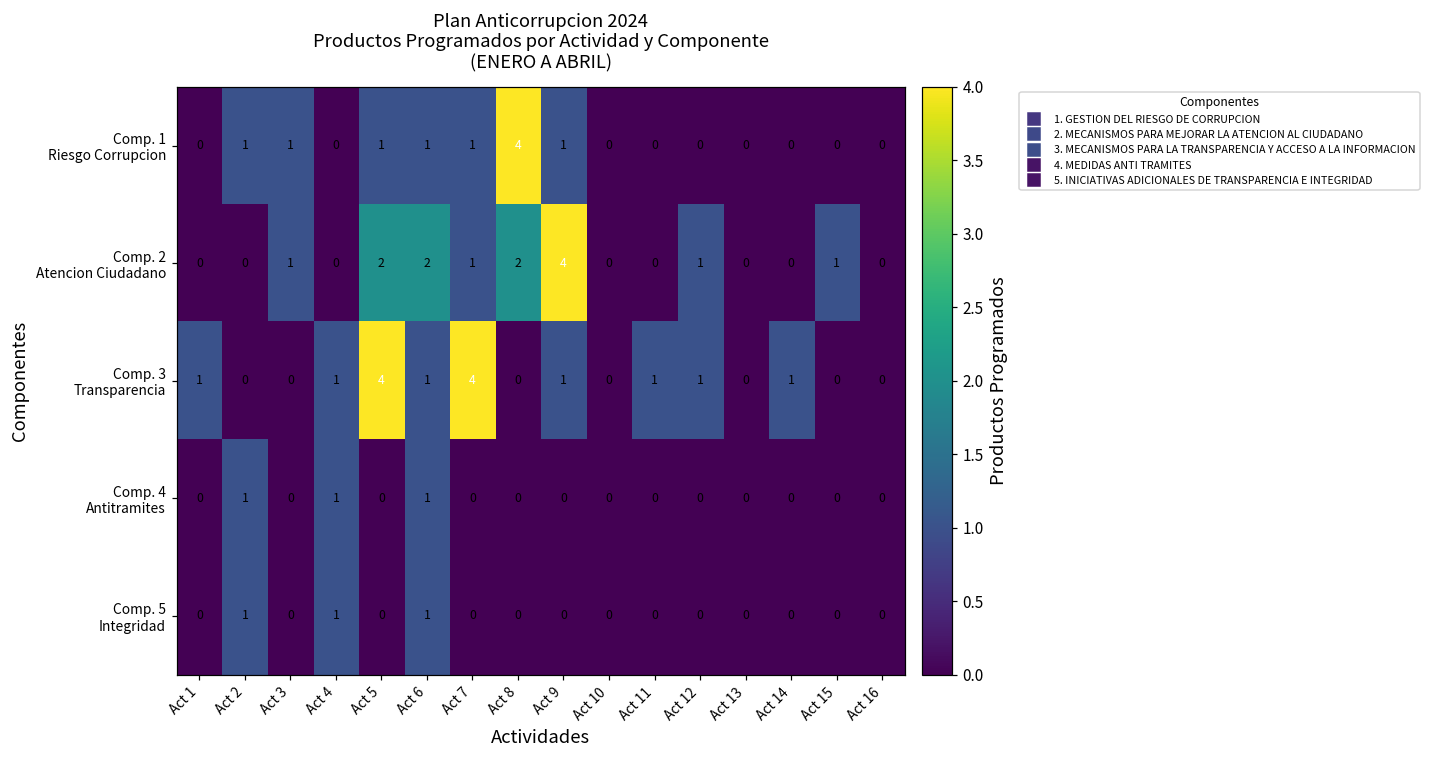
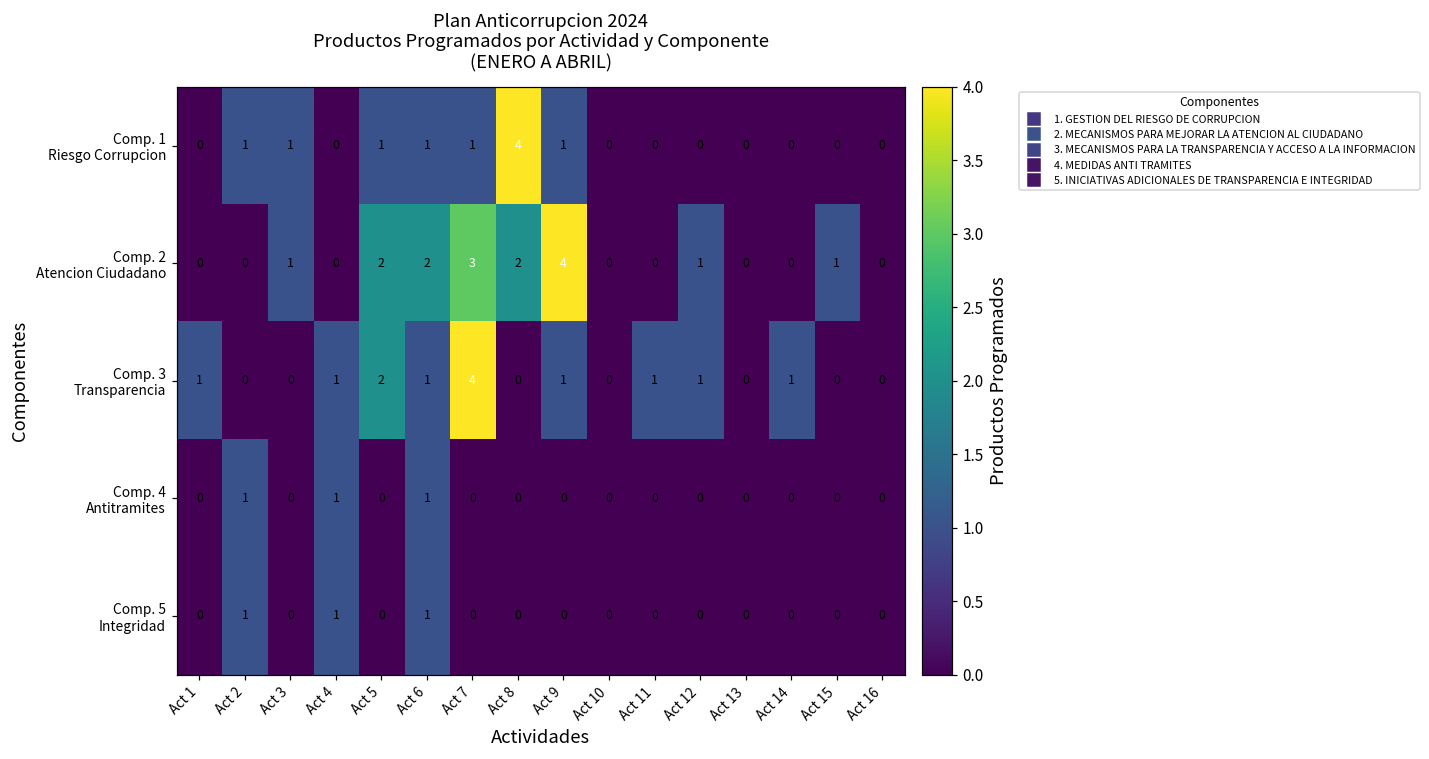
  {
    "Comp. 1 Riesgo Corrupcion": {
      "Act 1": 0,
      "Act 2": 1,
      "Act 3": 1,
      "Act 4": 0,
      "Act 5": 1,
      "Act 6": 1,
      "Act 7": 1,
      "Act 8": 4,
      "Act 9": 1,
      "Act 10": 0,
      "Act 11": 0,
      "Act 12": 0,
      "Act 13": 0,
      "Act 14": 0,
      "Act 15": 0,
      "Act 16": 0
    },
    "Comp. 2 Atencion Ciudadano": {
      "Act 1": 0,
      "Act 2": 0,
      "Act 3": 1,
      "Act 4": 0,
      "Act 5": 2,
      "Act 6": 2,
-     "Act 7": 1,
+     "Act 7": 3,
      "Act 8": 2,
      "Act 9": 4,
      "Act 10": 0,
      "Act 11": 0,
      "Act 12": 1,
      "Act 13": 0,
      "Act 14": 0,
      "Act 15": 1,
      "Act 16": 0
    },
    "Comp. 3 Transparencia": {
      "Act 1": 1,
      "Act 2": 0,
      "Act 3": 0,
      "Act 4": 1,
-     "Act 5": 4,
+     "Act 5": 2,
      "Act 6": 1,
      "Act 7": 4,
      "Act 8": 0,
      "Act 9": 1,
      "Act 10": 0,
      "Act 11": 1,
      "Act 12": 1,
      "Act 13": 0,
      "Act 14": 1,
      "Act 15": 0,
      "Act 16": 0
    },
    "Comp. 4 Antitramites": {
      "Act 1": 0,
      "Act 2": 1,
      "Act 3": 0,
      "Act 4": 1,
      "Act 5": 0,
      "Act 6": 1,
      "Act 7": 0,
      "Act 8": 0,
      "Act 9": 0,
      "Act 10": 0,
      "Act 11": 0,
      "Act 12": 0,
      "Act 13": 0,
      "Act 14": 0,
      "Act 15": 0,
      "Act 16": 0
    },
    "Comp. 5 Integridad": {
      "Act 1": 0,
      "Act 2": 1,
      "Act 3": 0,
      "Act 4": 1,
      "Act 5": 0,
      "Act 6": 1,
      "Act 7": 0,
      "Act 8": 0,
      "Act 9": 0,
      "Act 10": 0,
      "Act 11": 0,
      "Act 12": 0,
      "Act 13": 0,
      "Act 14": 0,
      "Act 15": 0,
      "Act 16": 0
    }
  }
